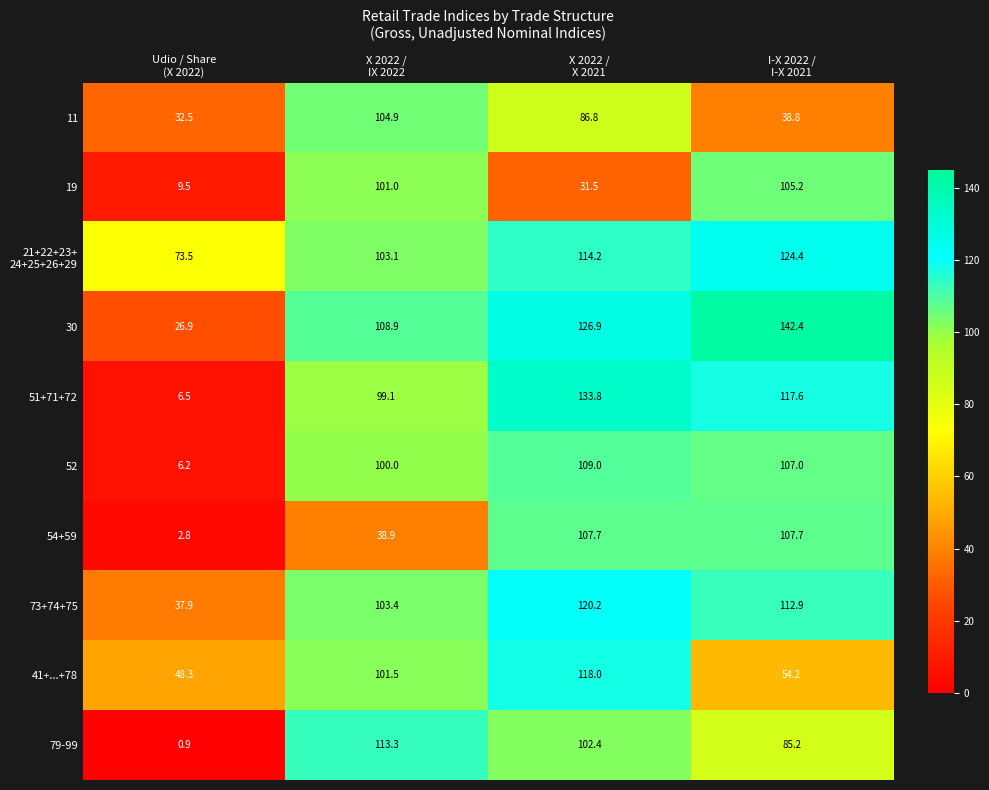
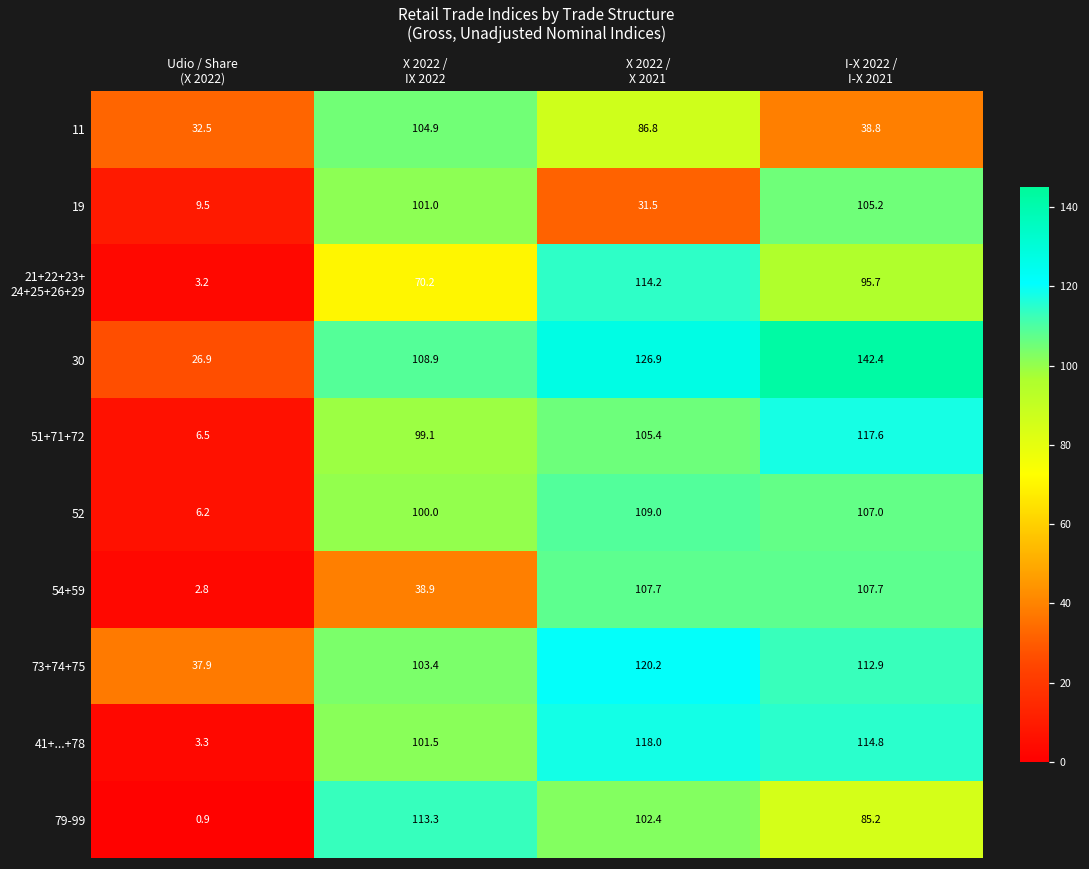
  {
    "11": {
      "Udio / Share (X 2022)": 32.5,
      "X 2022 / IX 2022": 104.9,
      "X 2022 / X 2021": 86.8,
      "I-X 2022 / I-X 2021": 38.8
    },
    "19": {
      "Udio / Share (X 2022)": 9.5,
      "X 2022 / IX 2022": 101.0,
      "X 2022 / X 2021": 31.5,
      "I-X 2022 / I-X 2021": 105.2
    },
    "21+22+23+ 24+25+26+29": {
-     "Udio / Share (X 2022)": 73.5,
-     "X 2022 / IX 2022": 103.1,
+     "Udio / Share (X 2022)": 3.2,
+     "X 2022 / IX 2022": 70.2,
      "X 2022 / X 2021": 114.2,
-     "I-X 2022 / I-X 2021": 124.4
+     "I-X 2022 / I-X 2021": 95.7
    },
    "30": {
      "Udio / Share (X 2022)": 26.9,
      "X 2022 / IX 2022": 108.9,
      "X 2022 / X 2021": 126.9,
      "I-X 2022 / I-X 2021": 142.4
    },
    "51+71+72": {
      "Udio / Share (X 2022)": 6.5,
      "X 2022 / IX 2022": 99.1,
-     "X 2022 / X 2021": 133.8,
+     "X 2022 / X 2021": 105.4,
      "I-X 2022 / I-X 2021": 117.6
    },
    "52": {
      "Udio / Share (X 2022)": 6.2,
      "X 2022 / IX 2022": 100.0,
      "X 2022 / X 2021": 109.0,
      "I-X 2022 / I-X 2021": 107.0
    },
    "54+59": {
      "Udio / Share (X 2022)": 2.8,
      "X 2022 / IX 2022": 38.9,
      "X 2022 / X 2021": 107.7,
      "I-X 2022 / I-X 2021": 107.7
    },
    "73+74+75": {
      "Udio / Share (X 2022)": 37.9,
      "X 2022 / IX 2022": 103.4,
      "X 2022 / X 2021": 120.2,
      "I-X 2022 / I-X 2021": 112.9
    },
    "41+...+78": {
-     "Udio / Share (X 2022)": 48.3,
+     "Udio / Share (X 2022)": 3.3,
      "X 2022 / IX 2022": 101.5,
      "X 2022 / X 2021": 118.0,
-     "I-X 2022 / I-X 2021": 54.2
+     "I-X 2022 / I-X 2021": 114.8
    },
    "79-99": {
      "Udio / Share (X 2022)": 0.9,
      "X 2022 / IX 2022": 113.3,
      "X 2022 / X 2021": 102.4,
      "I-X 2022 / I-X 2021": 85.2
    }
  }
